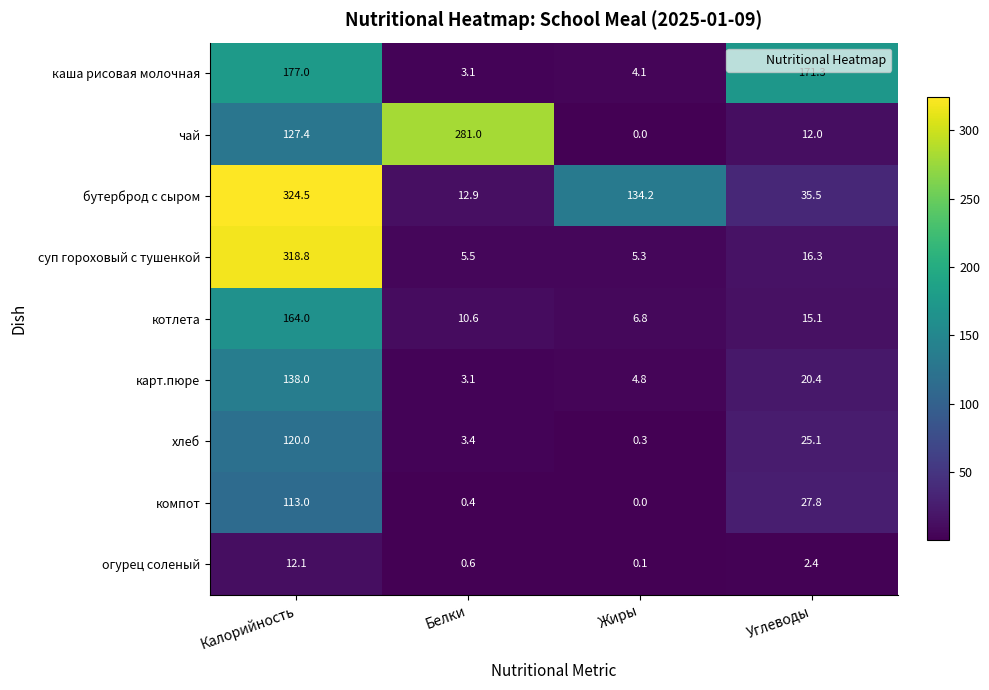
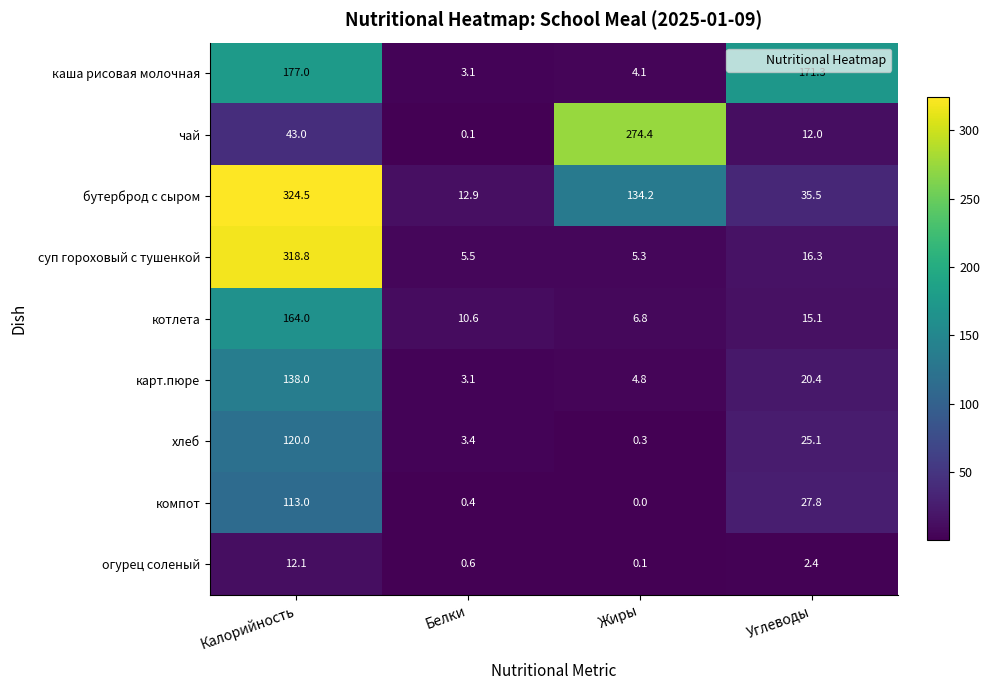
  {
    "каша рисовая молочная": {
      "Калорийность": 177.0,
      "Белки": 3.1,
      "Жиры": 4.1
    },
    "чай": {
-     "Калорийность": 127.4,
-     "Белки": 281.0,
-     "Жиры": 0.0,
+     "Калорийность": 43.0,
+     "Белки": 0.1,
+     "Жиры": 274.4,
      "Углеводы": 12.0
    },
    "бутерброд с сыром": {
      "Калорийность": 324.5,
      "Белки": 12.9,
      "Жиры": 134.2,
      "Углеводы": 35.5
    },
    "суп гороховый с тушенкой": {
      "Калорийность": 318.8,
      "Белки": 5.5,
      "Жиры": 5.3,
      "Углеводы": 16.3
    },
    "котлета": {
      "Калорийность": 164.0,
      "Белки": 10.6,
      "Жиры": 6.8,
      "Углеводы": 15.1
    },
    "карт.пюре": {
      "Калорийность": 138.0,
      "Белки": 3.1,
      "Жиры": 4.8,
      "Углеводы": 20.4
    },
    "хлеб": {
      "Калорийность": 120.0,
      "Белки": 3.4,
      "Жиры": 0.3,
      "Углеводы": 25.1
    },
    "компот": {
      "Калорийность": 113.0,
      "Белки": 0.4,
      "Жиры": 0.0,
      "Углеводы": 27.8
    },
    "огурец соленый": {
      "Калорийность": 12.1,
      "Белки": 0.6,
      "Жиры": 0.1,
      "Углеводы": 2.4
    }
  }
